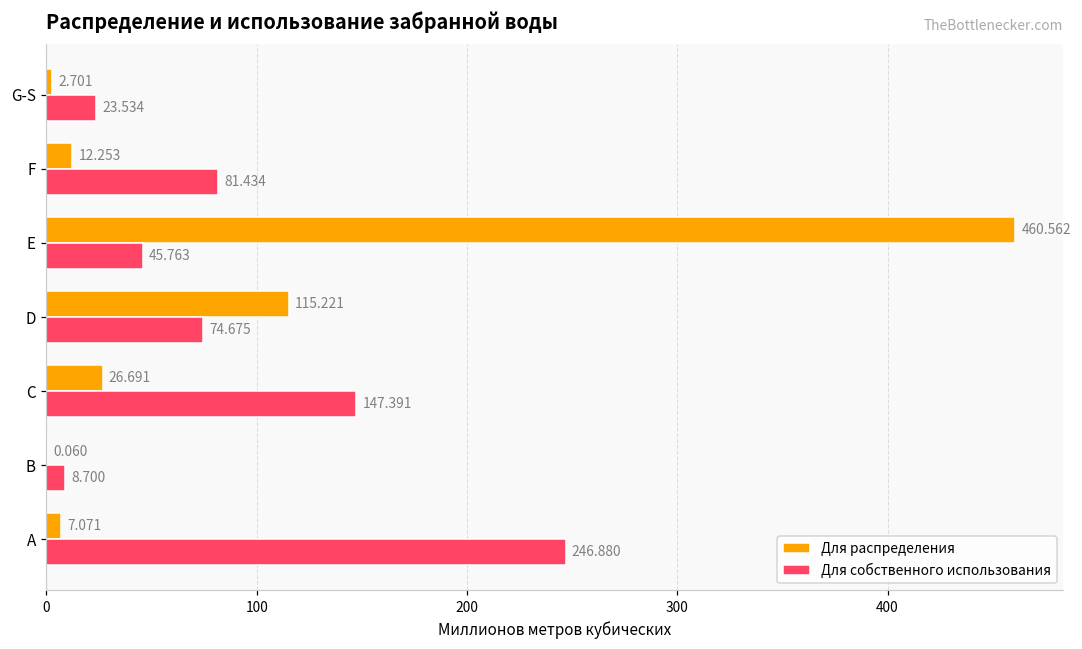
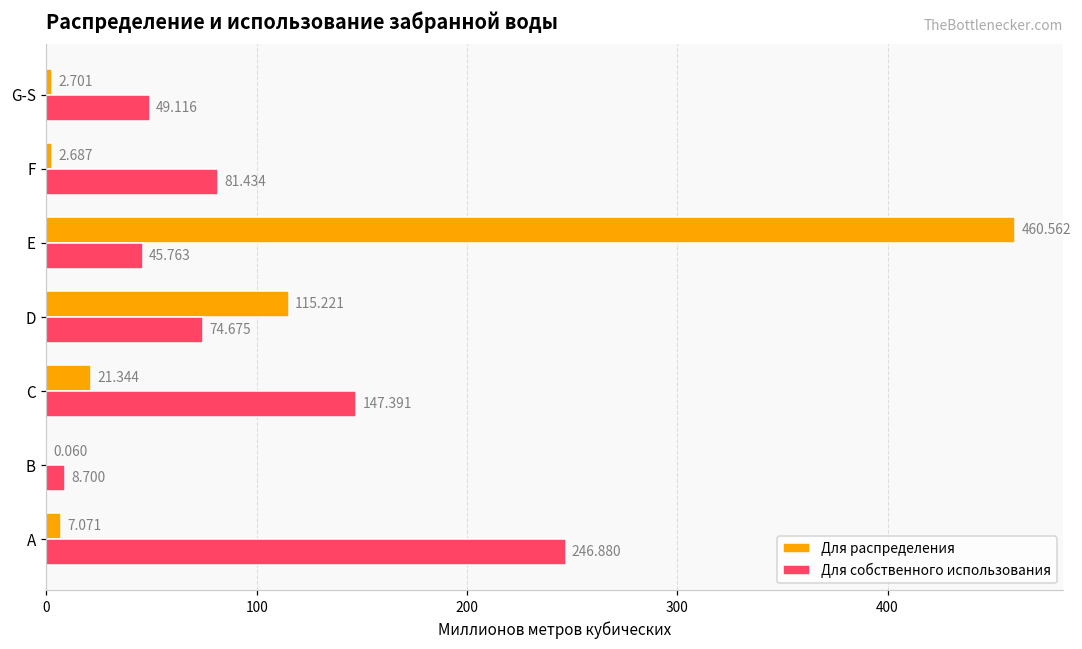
  {
    "Для распределения": {
      "G-S": 2.701,
-     "F": 12.253,
+     "F": 2.687,
      "Е": 460.562,
      "D": 115.221,
-     "С": 26.691,
+     "С": 21.344,
      "В": 0.060,
      "А": 7.071
    },
    "Для собственного использования": {
-     "G-S": 23.534,
+     "G-S": 49.116,
      "F": 81.434,
      "Е": 45.763,
      "D": 74.675,
      "С": 147.391,
      "В": 8.700,
      "А": 246.880
    }
  }
